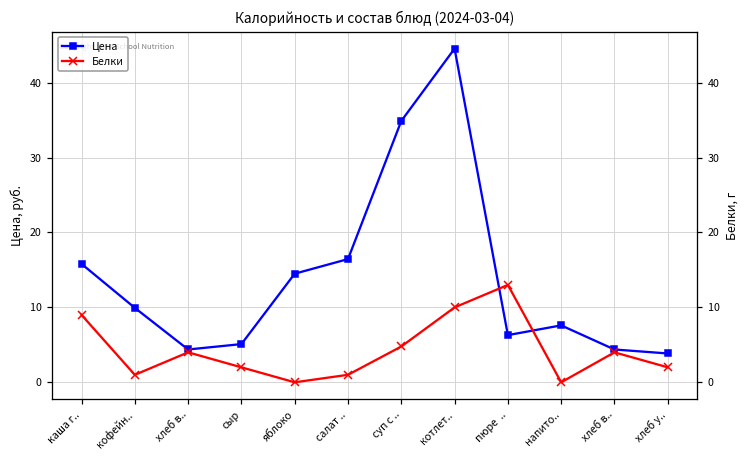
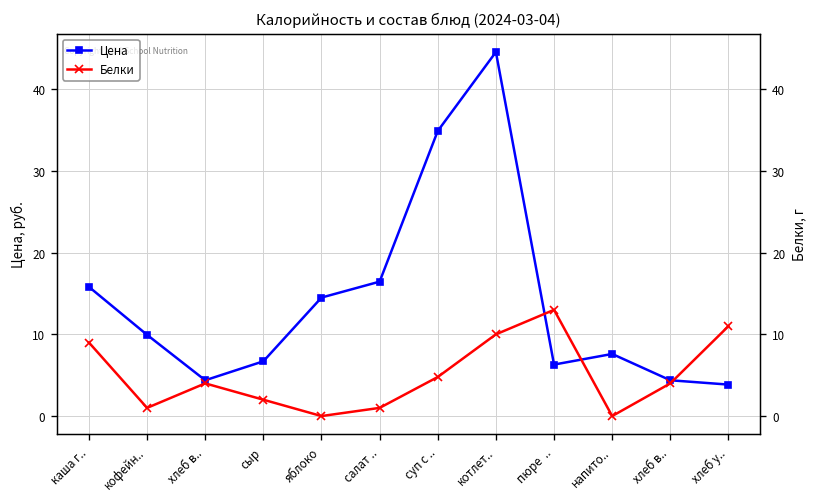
  {
    "Цена": {
      "каша г..": 16,
      "кофейн..": 10,
-     "сыр": 5,
+     "сыр": 7,
      "яблоко": 15,
      "салат ..": 16,
      "суп с ..": 35,
      "котлет..": 45,
      "пюре ..": 6,
      "напито..": 8,
      "хлеб у..": 4
    },
    "Белки": {
      "каша г..": 9,
      "кофейн..": 1,
      "сыр": 2,
      "яблоко": 0,
      "салат ..": 1,
      "суп с ..": 5,
      "котлет..": 10,
      "пюре ..": 13,
      "напито..": 0,
-     "хлеб у..": 2
+     "хлеб у..": 11
    }
  }
